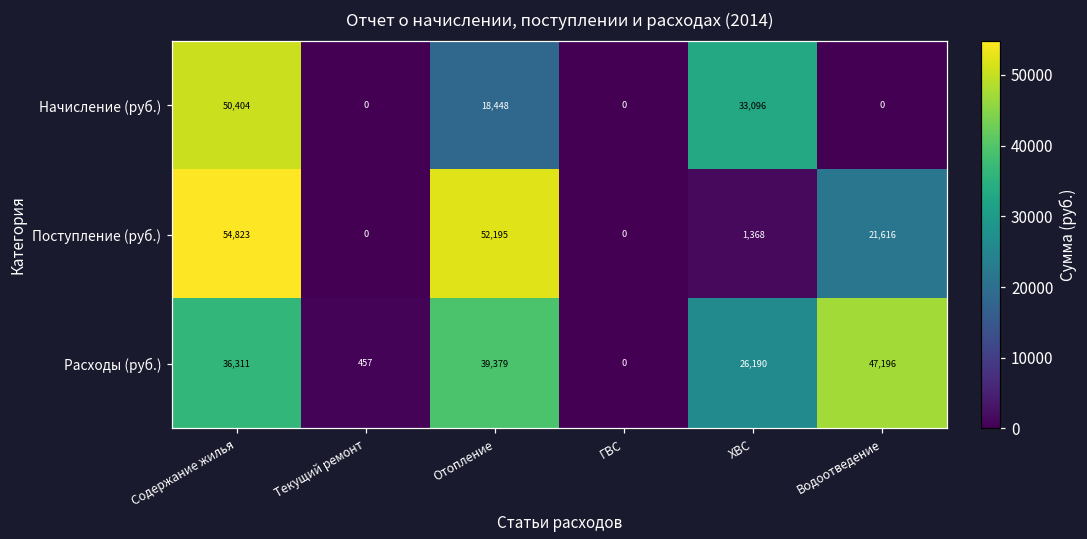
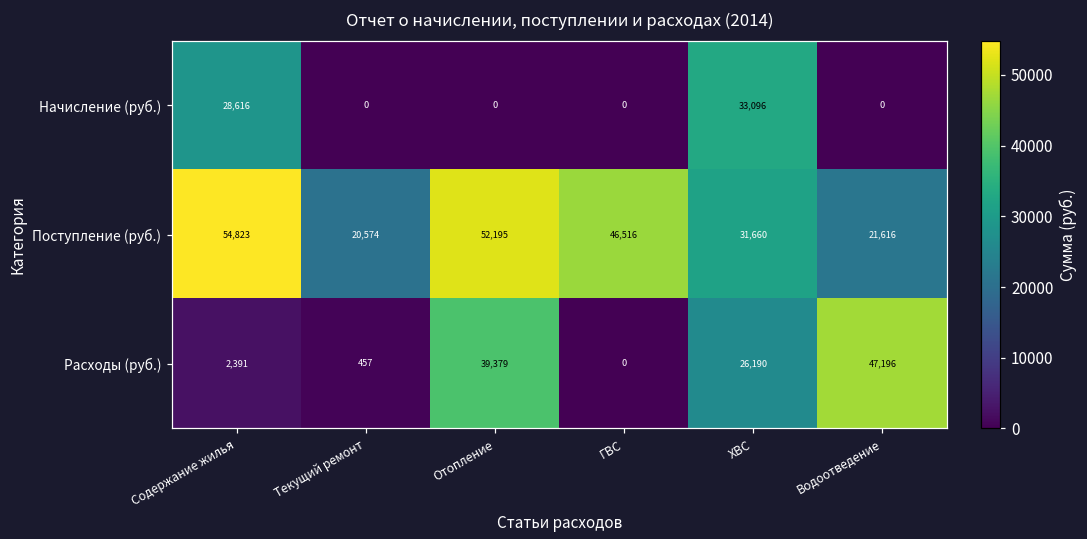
  {
    "Начисление (руб.)": {
-     "Содержание жилья": "50,404",
+     "Содержание жилья": "28,616",
      "Текущий ремонт": "0",
-     "Отопление": "18,448",
+     "Отопление": "0",
      "ГВС": "0",
      "ХВС": "33,096",
      "Водоотведение": "0"
    },
    "Поступление (руб.)": {
      "Содержание жилья": "54,823",
-     "Текущий ремонт": "0",
+     "Текущий ремонт": "20,574",
      "Отопление": "52,195",
-     "ГВС": "0",
-     "ХВС": "1,368",
+     "ГВС": "46,516",
+     "ХВС": "31,660",
      "Водоотведение": "21,616"
    },
    "Расходы (руб.)": {
-     "Содержание жилья": "36,311",
+     "Содержание жилья": "2,391",
      "Текущий ремонт": "457",
      "Отопление": "39,379",
      "ГВС": "0",
      "ХВС": "26,190",
      "Водоотведение": "47,196"
    }
  }
